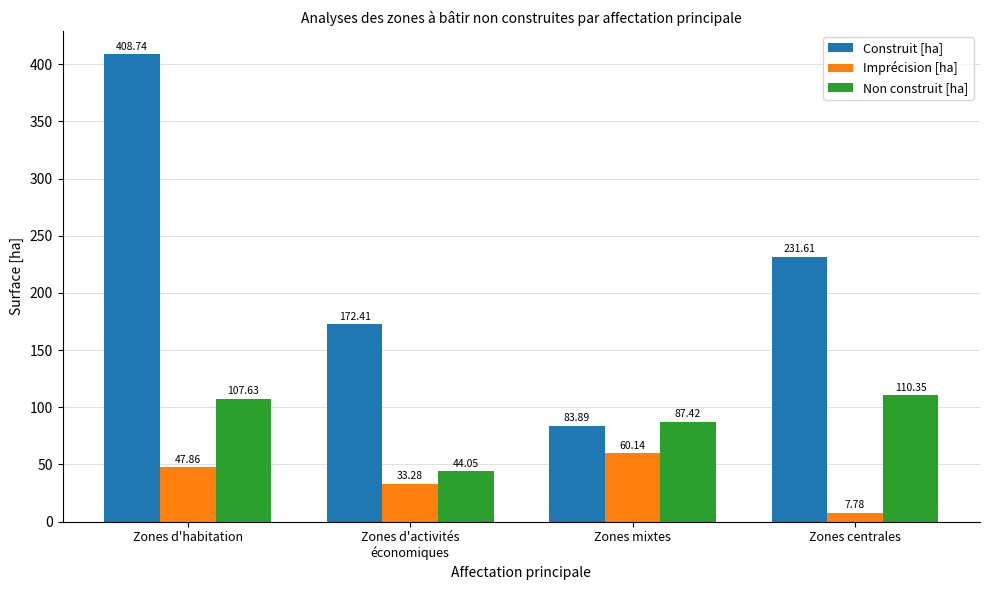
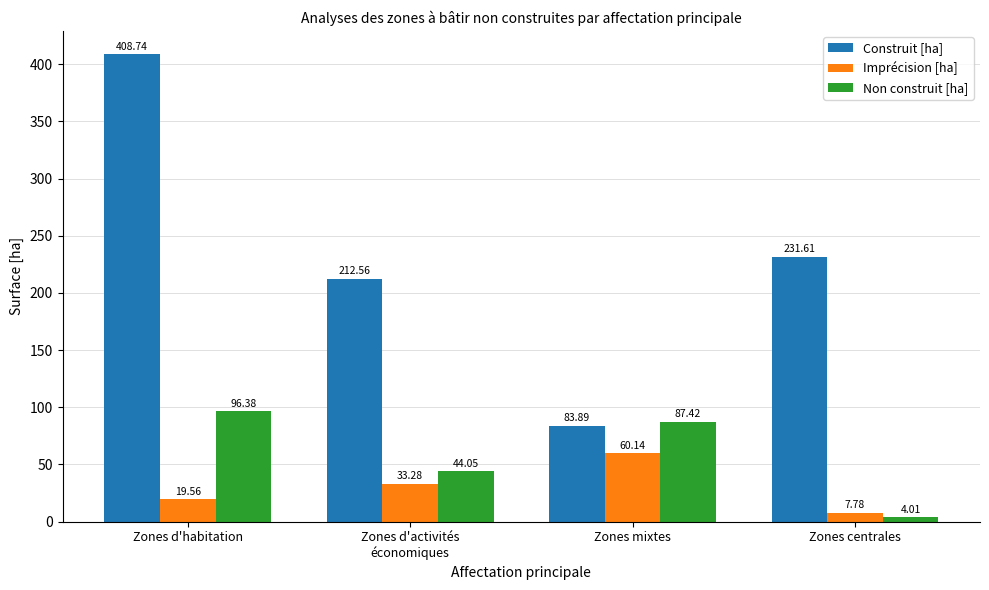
  {
    "Construit [ha]": {
      "Zones d'habitation": 408.74,
-     "Zones d'activités économiques": 172.41,
+     "Zones d'activités économiques": 212.56,
      "Zones mixtes": 83.89,
      "Zones centrales": 231.61
    },
    "Imprécision [ha]": {
-     "Zones d'habitation": 47.86,
+     "Zones d'habitation": 19.56,
      "Zones d'activités économiques": 33.28,
      "Zones mixtes": 60.14,
      "Zones centrales": 7.78
    },
    "Non construit [ha]": {
-     "Zones d'habitation": 107.63,
+     "Zones d'habitation": 96.38,
      "Zones d'activités économiques": 44.05,
      "Zones mixtes": 87.42,
-     "Zones centrales": 110.35
+     "Zones centrales": 4.01
    }
  }
